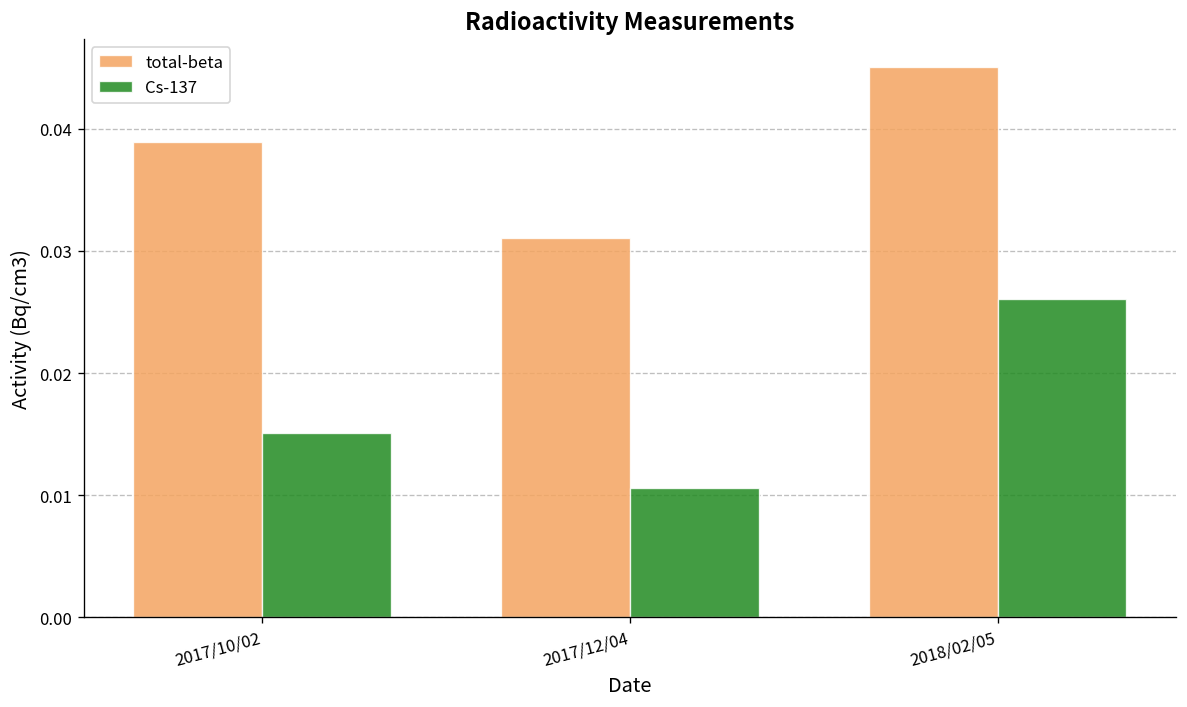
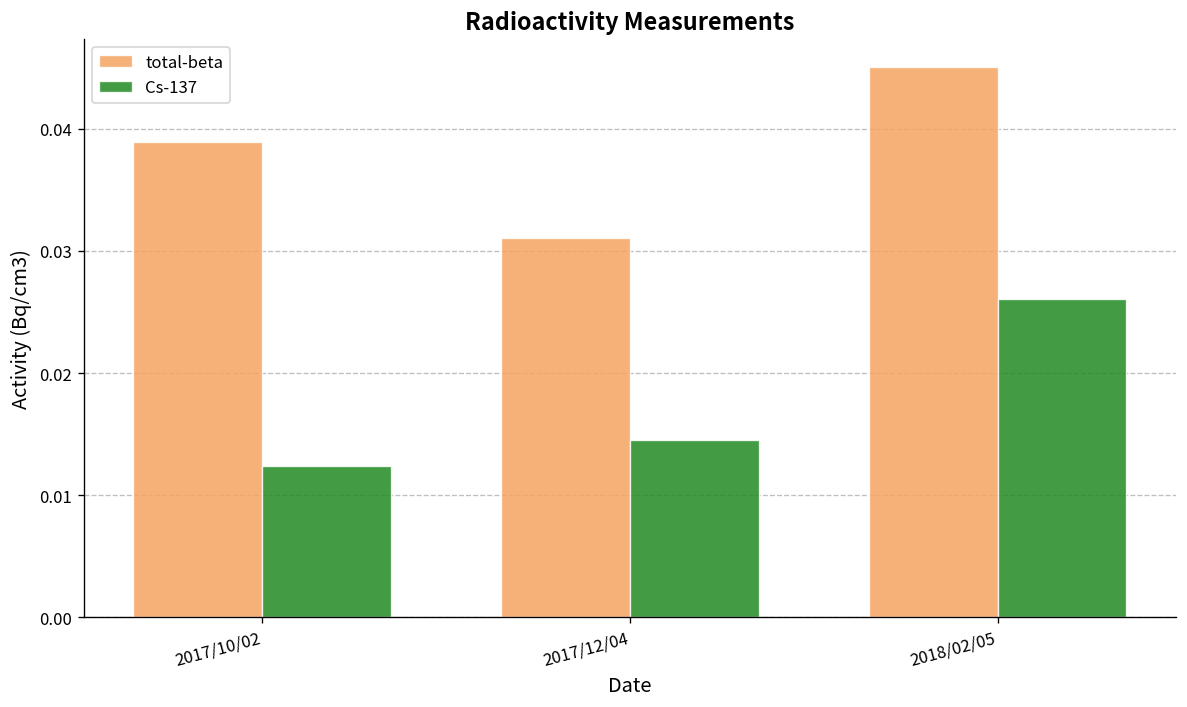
  {
    "total-beta": {
      "2017/10/02": 0.0389,
      "2017/12/04": 0.0311,
      "2018/02/05": 0.0451
    },
    "Cs-137": {
-     "2017/10/02": 0.0151,
-     "2017/12/04": 0.0106,
+     "2017/10/02": 0.0124,
+     "2017/12/04": 0.0145,
      "2018/02/05": 0.0261
    }
  }
